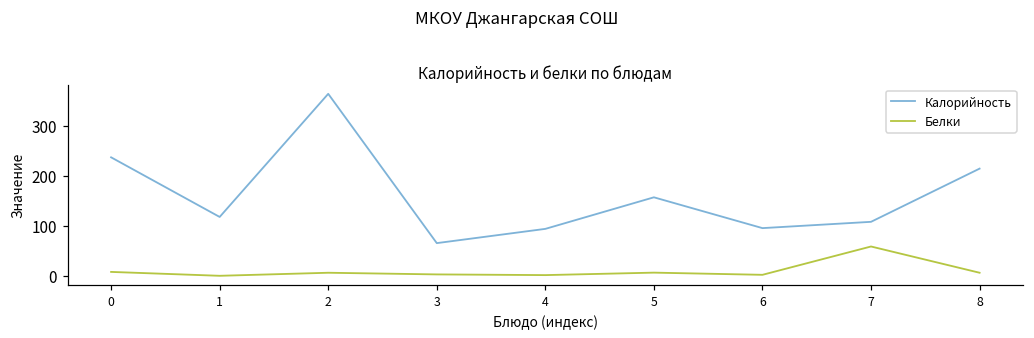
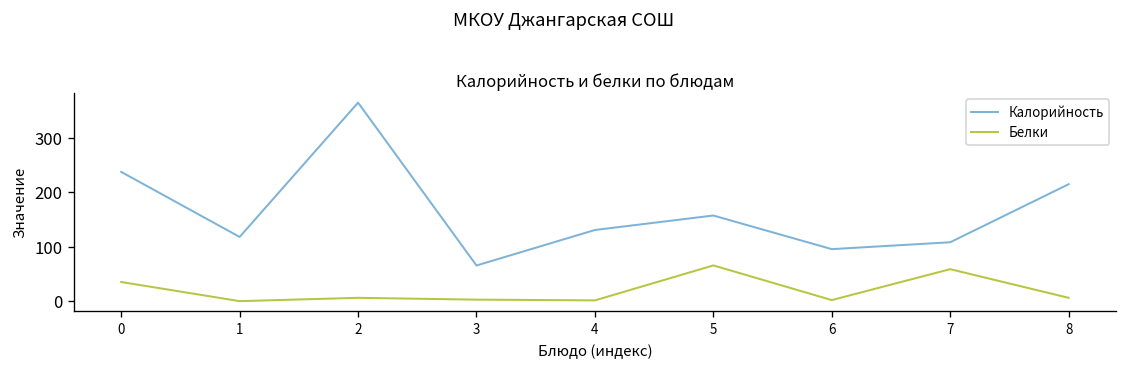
  {
    "Калорийность": {
      "0": 240,
      "1": 120,
      "2": 360,
      "3": 70,
-     "4": 90,
+     "4": 130,
      "5": 160,
      "6": 100,
      "7": 110,
      "8": 210
    },
    "Белки": {
-     "0": 10,
+     "0": 40,
      "1": 0,
      "2": 10,
      "3": 0,
      "4": 0,
-     "5": 10,
+     "5": 70,
      "6": 0,
      "7": 60,
      "8": 10
    }
  }
